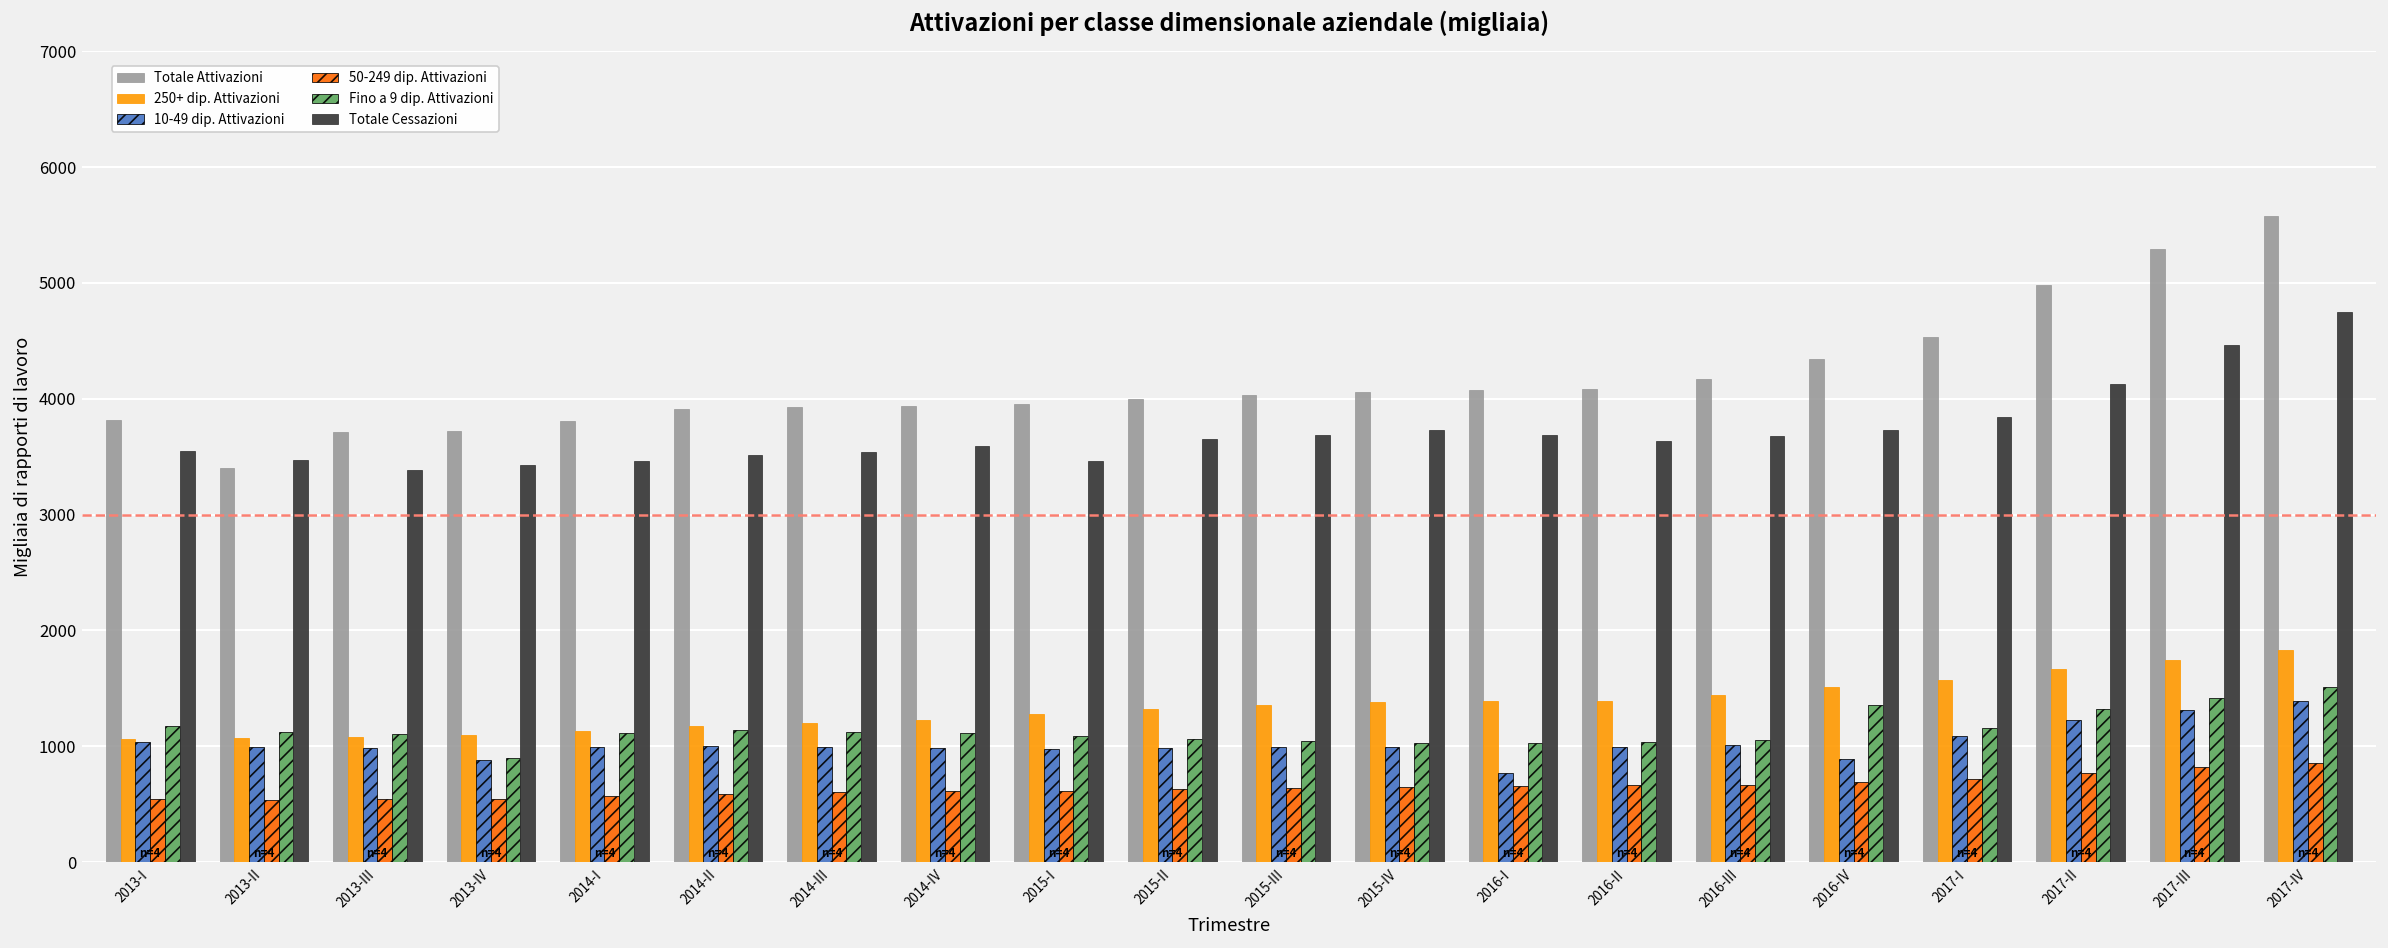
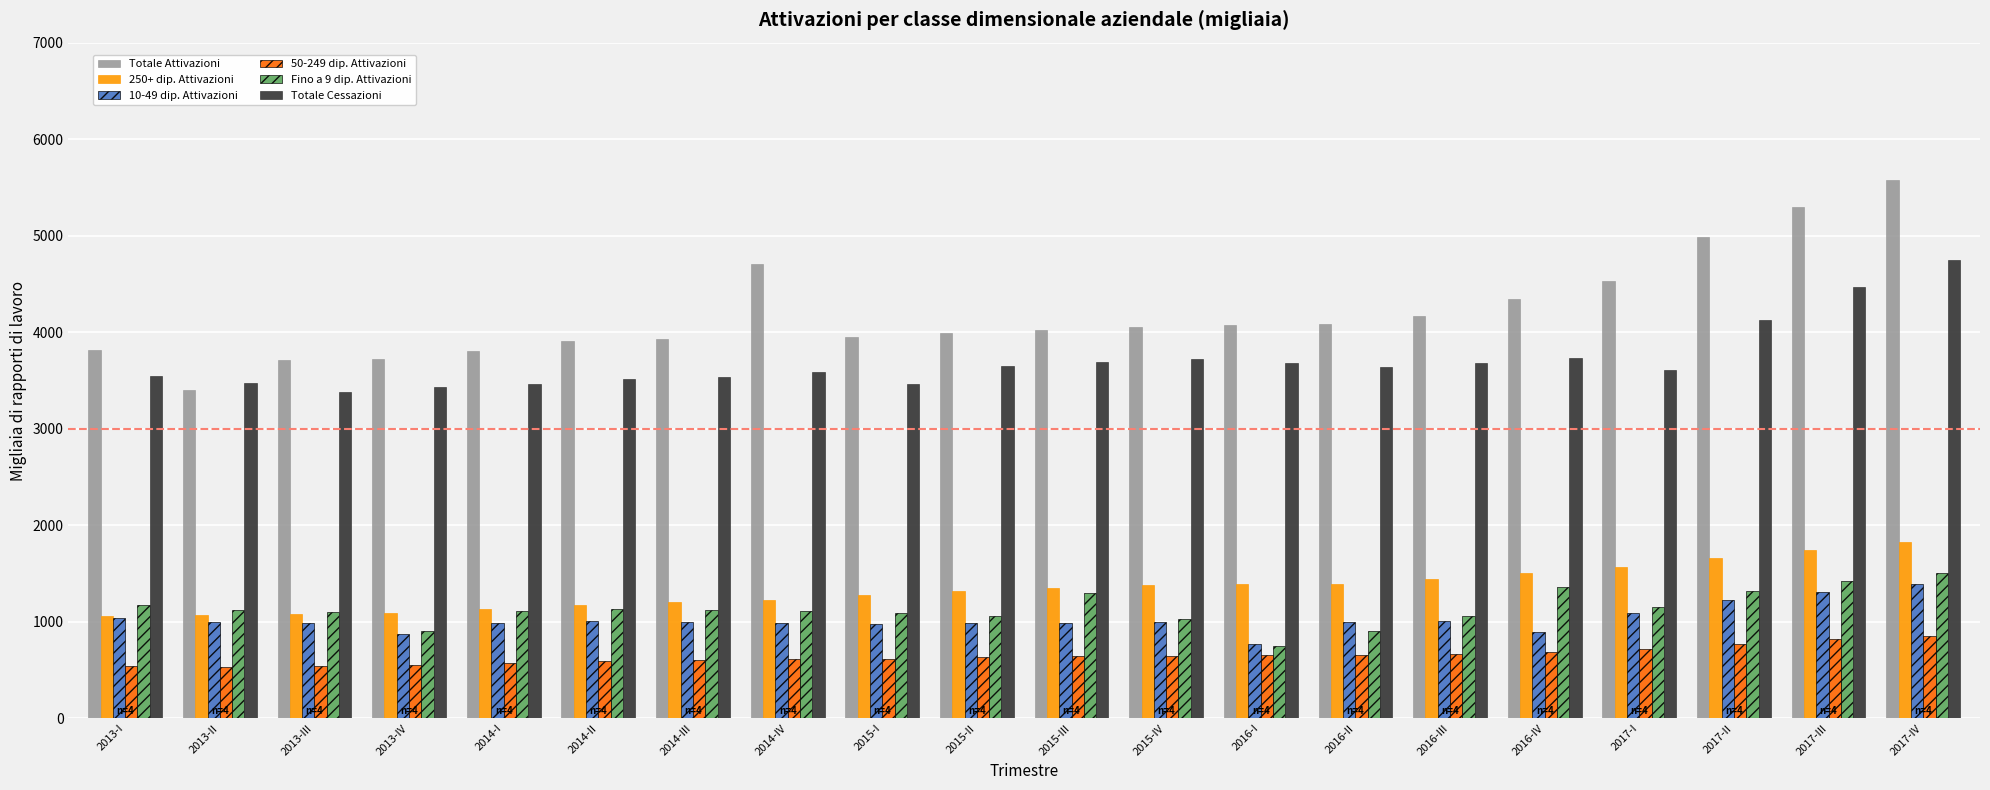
  {
    "Totale Attivazioni": {
      "2013-I": 3800,
      "2013-II": 3400,
      "2013-III": 3700,
      "2013-IV": 3700,
      "2014-I": 3800,
      "2014-II": 3900,
      "2014-III": 3900,
-     "2014-IV": 3900,
+     "2014-IV": 4700,
      "2015-I": 4000,
      "2015-II": 4000,
      "2015-III": 4000,
      "2015-IV": 4100,
      "2016-I": 4100,
      "2016-II": 4100,
      "2016-III": 4200,
      "2016-IV": 4300,
      "2017-I": 4500,
      "2017-II": 5000,
      "2017-III": 5300,
      "2017-IV": 5600
    },
    "10-49 dip. Attivazioni": {
      "2013-II": 1000,
      "2013-IV": 900,
      "2014-I": 1000,
      "2014-III": 1000,
      "2014-IV": 1000,
      "2015-II": 1000,
      "2015-III": 1000,
      "2016-I": 800,
      "2016-II": 1000,
      "2017-I": 1100,
      "2017-III": 1300
    },
    "Fino a 9 dip. Attivazioni": {
      "2013-I": 1200,
      "2013-II": 1100,
      "2013-III": 1100,
      "2013-IV": 900,
      "2014-I": 1100,
      "2014-II": 1100,
      "2014-III": 1100,
      "2014-IV": 1100,
      "2015-I": 1100,
      "2015-II": 1100,
-     "2015-III": 1000,
+     "2015-III": 1300,
      "2015-IV": 1000,
-     "2016-I": 1000,
-     "2016-II": 1000,
+     "2016-I": 800,
+     "2016-II": 900,
      "2016-III": 1100,
      "2016-IV": 1400,
      "2017-I": 1200,
      "2017-II": 1300,
      "2017-III": 1400,
      "2017-IV": 1500
    },
    "Totale Cessazioni": {
      "2013-I": 3500,
      "2013-II": 3500,
      "2013-III": 3400,
      "2013-IV": 3400,
      "2014-I": 3500,
      "2014-II": 3500,
      "2014-III": 3500,
      "2014-IV": 3600,
      "2015-I": 3500,
      "2015-II": 3700,
      "2015-III": 3700,
      "2015-IV": 3700,
      "2016-I": 3700,
      "2016-II": 3600,
      "2016-III": 3700,
      "2016-IV": 3700,
-     "2017-I": 3800,
+     "2017-I": 3600,
      "2017-II": 4100,
      "2017-III": 4500,
      "2017-IV": 4700
    }
  }
